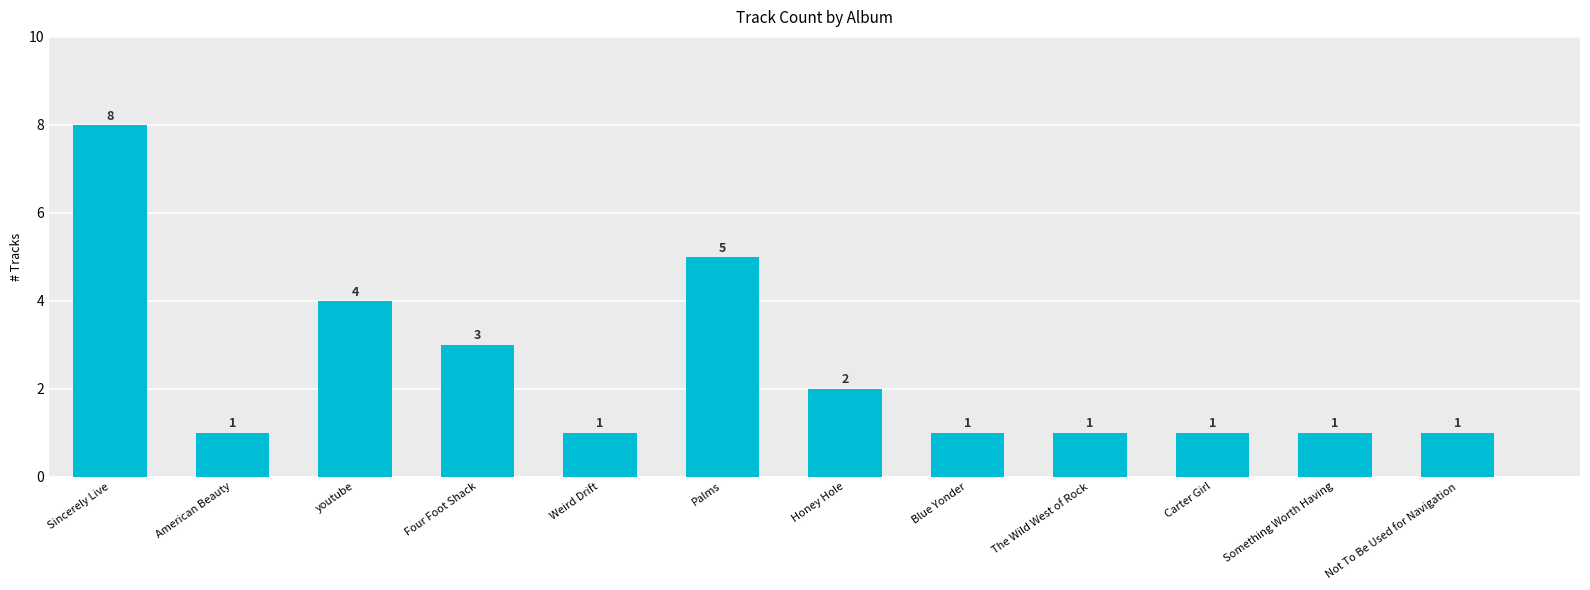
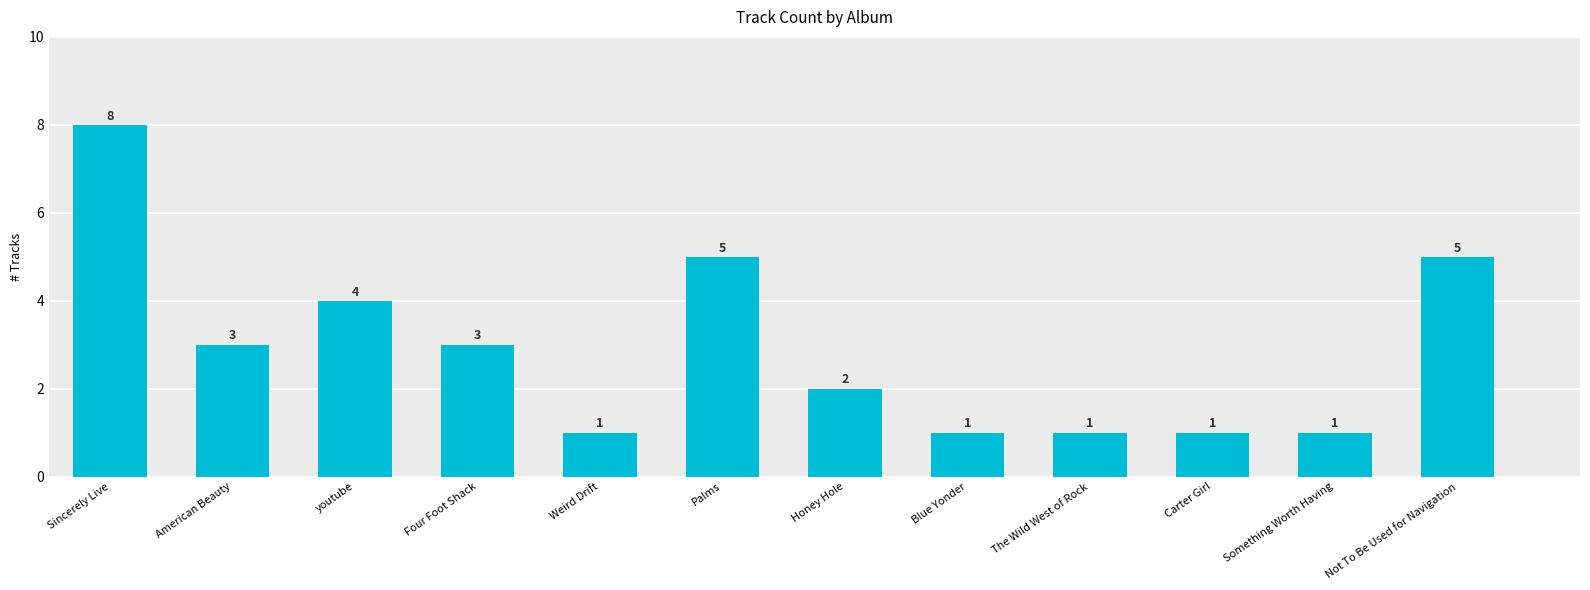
  {
    "Sincerely Live": 8,
-   "American Beauty": 1,
+   "American Beauty": 3,
    "youtube": 4,
    "Four Foot Shack": 3,
    "Weird Drift": 1,
    "Palms": 5,
    "Honey Hole": 2,
    "Blue Yonder": 1,
    "The Wild West of Rock": 1,
    "Carter Girl": 1,
    "Something Worth Having": 1,
-   "Not To Be Used for Navigation": 1
+   "Not To Be Used for Navigation": 5
  }
